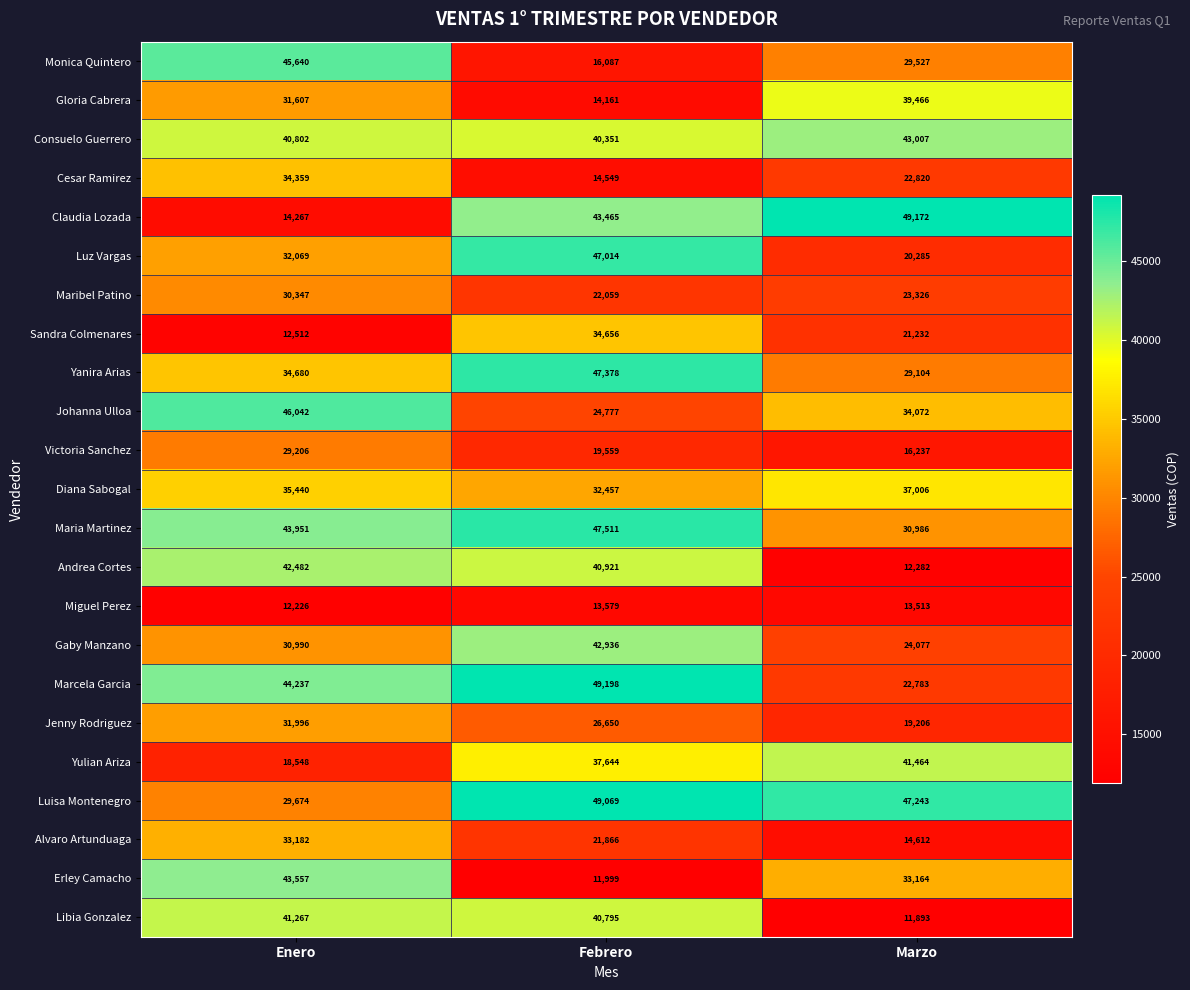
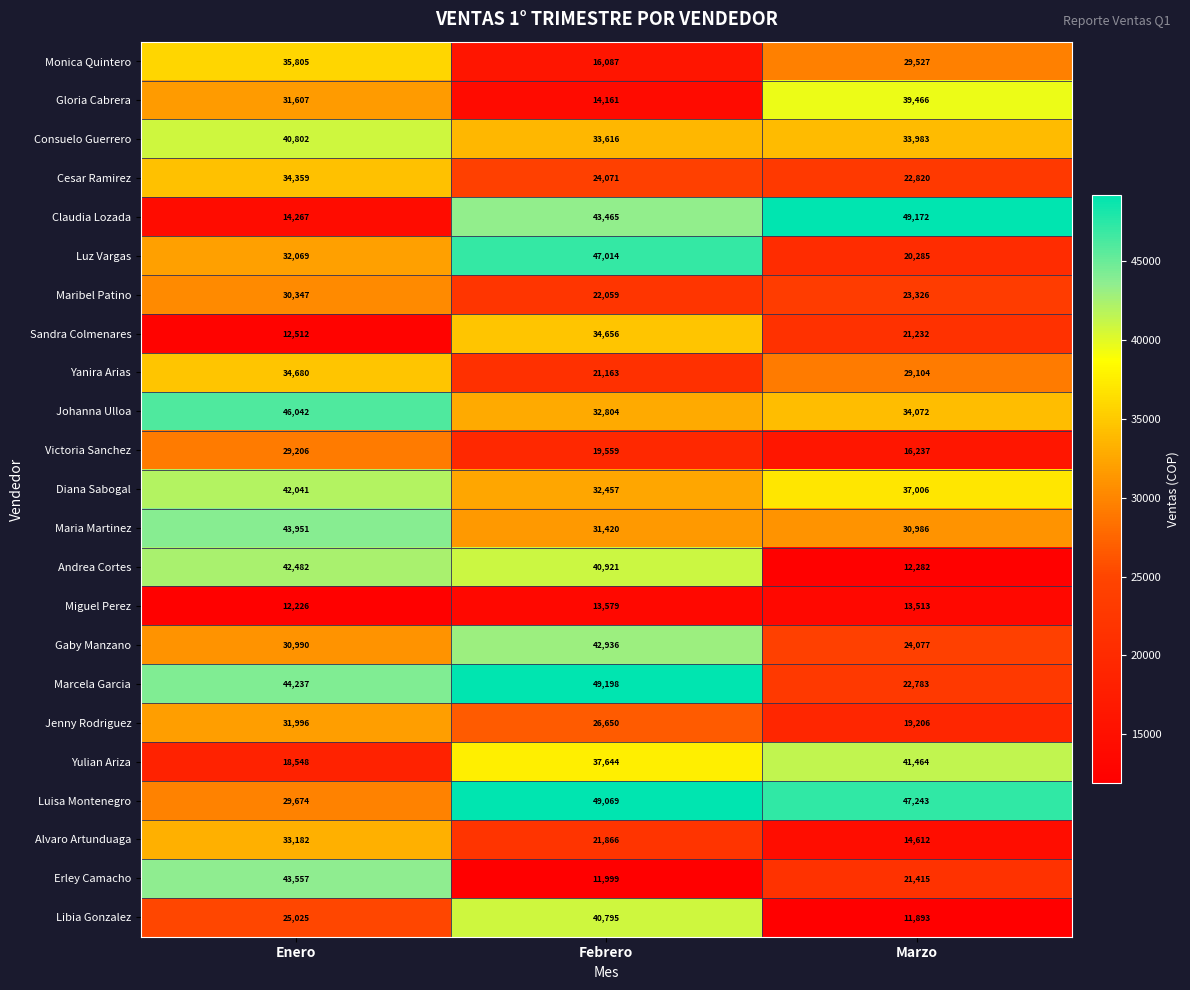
  {
    "Monica Quintero": {
-     "Enero": "45,640",
+     "Enero": "35,805",
      "Febrero": "16,087",
      "Marzo": "29,527"
    },
    "Gloria Cabrera": {
      "Enero": "31,607",
      "Febrero": "14,161",
      "Marzo": "39,466"
    },
    "Consuelo Guerrero": {
      "Enero": "40,802",
-     "Febrero": "40,351",
-     "Marzo": "43,007"
+     "Febrero": "33,616",
+     "Marzo": "33,983"
    },
    "Cesar Ramirez": {
      "Enero": "34,359",
-     "Febrero": "14,549",
+     "Febrero": "24,071",
      "Marzo": "22,820"
    },
    "Claudia Lozada": {
      "Enero": "14,267",
      "Febrero": "43,465",
      "Marzo": "49,172"
    },
    "Luz Vargas": {
      "Enero": "32,069",
      "Febrero": "47,014",
      "Marzo": "20,285"
    },
    "Maribel Patino": {
      "Enero": "30,347",
      "Febrero": "22,059",
      "Marzo": "23,326"
    },
    "Sandra Colmenares": {
      "Enero": "12,512",
      "Febrero": "34,656",
      "Marzo": "21,232"
    },
    "Yanira Arias": {
      "Enero": "34,680",
-     "Febrero": "47,378",
+     "Febrero": "21,163",
      "Marzo": "29,104"
    },
    "Johanna Ulloa": {
      "Enero": "46,042",
-     "Febrero": "24,777",
+     "Febrero": "32,804",
      "Marzo": "34,072"
    },
    "Victoria Sanchez": {
      "Enero": "29,206",
      "Febrero": "19,559",
      "Marzo": "16,237"
    },
    "Diana Sabogal": {
-     "Enero": "35,440",
+     "Enero": "42,041",
      "Febrero": "32,457",
      "Marzo": "37,006"
    },
    "Maria Martinez": {
      "Enero": "43,951",
-     "Febrero": "47,511",
+     "Febrero": "31,420",
      "Marzo": "30,986"
    },
    "Andrea Cortes": {
      "Enero": "42,482",
      "Febrero": "40,921",
      "Marzo": "12,282"
    },
    "Miguel Perez": {
      "Enero": "12,226",
      "Febrero": "13,579",
      "Marzo": "13,513"
    },
    "Gaby Manzano": {
      "Enero": "30,990",
      "Febrero": "42,936",
      "Marzo": "24,077"
    },
    "Marcela Garcia": {
      "Enero": "44,237",
      "Febrero": "49,198",
      "Marzo": "22,783"
    },
    "Jenny Rodriguez": {
      "Enero": "31,996",
      "Febrero": "26,650",
      "Marzo": "19,206"
    },
    "Yulian Ariza": {
      "Enero": "18,548",
      "Febrero": "37,644",
      "Marzo": "41,464"
    },
    "Luisa Montenegro": {
      "Enero": "29,674",
      "Febrero": "49,069",
      "Marzo": "47,243"
    },
    "Alvaro Artunduaga": {
      "Enero": "33,182",
      "Febrero": "21,866",
      "Marzo": "14,612"
    },
    "Erley Camacho": {
      "Enero": "43,557",
      "Febrero": "11,999",
-     "Marzo": "33,164"
+     "Marzo": "21,415"
    },
    "Libia Gonzalez": {
-     "Enero": "41,267",
+     "Enero": "25,025",
      "Febrero": "40,795",
      "Marzo": "11,893"
    }
  }
